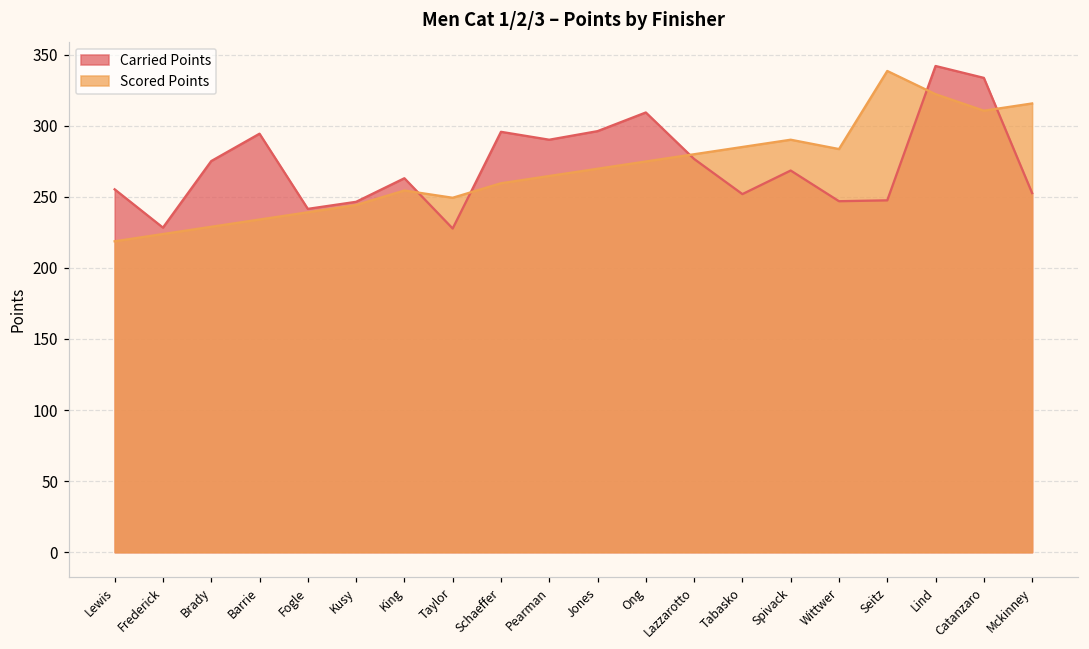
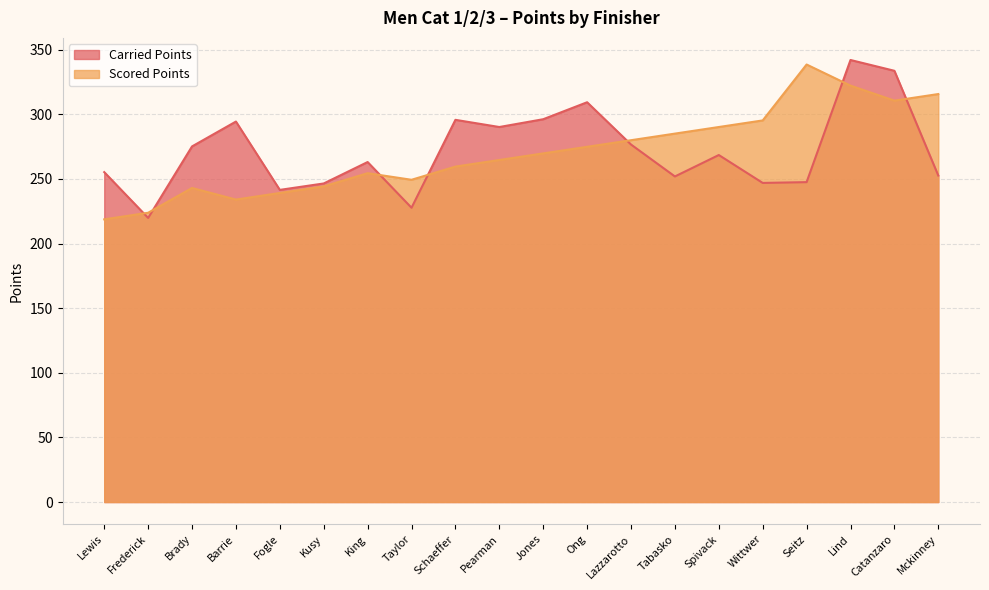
  {
    "Carried Points": {
      "Lewis": 255,
-     "Frederick": 228,
+     "Frederick": 220,
      "Brady": 275,
      "Barrie": 294,
      "Fogle": 241,
      "Kusy": 246,
      "King": 263,
      "Taylor": 228,
      "Schaeffer": 296,
      "Pearman": 290,
      "Jones": 296,
      "Ong": 309,
      "Lazzarotto": 277,
      "Tabasko": 252,
      "Spivack": 268,
      "Wittwer": 247,
      "Seitz": 247,
      "Lind": 342,
      "Catanzaro": 334,
      "Mckinney": 253
    },
    "Scored Points": {
      "Lewis": 219,
      "Frederick": 224,
-     "Brady": 229,
+     "Brady": 243,
      "Barrie": 234,
      "Fogle": 239,
      "Kusy": 244,
      "King": 254,
      "Taylor": 249,
      "Schaeffer": 260,
      "Pearman": 265,
      "Jones": 270,
      "Ong": 275,
      "Lazzarotto": 280,
      "Tabasko": 285,
      "Spivack": 290,
-     "Wittwer": 284,
+     "Wittwer": 295,
      "Seitz": 338,
      "Lind": 322,
      "Catanzaro": 311,
      "Mckinney": 316
    }
  }
